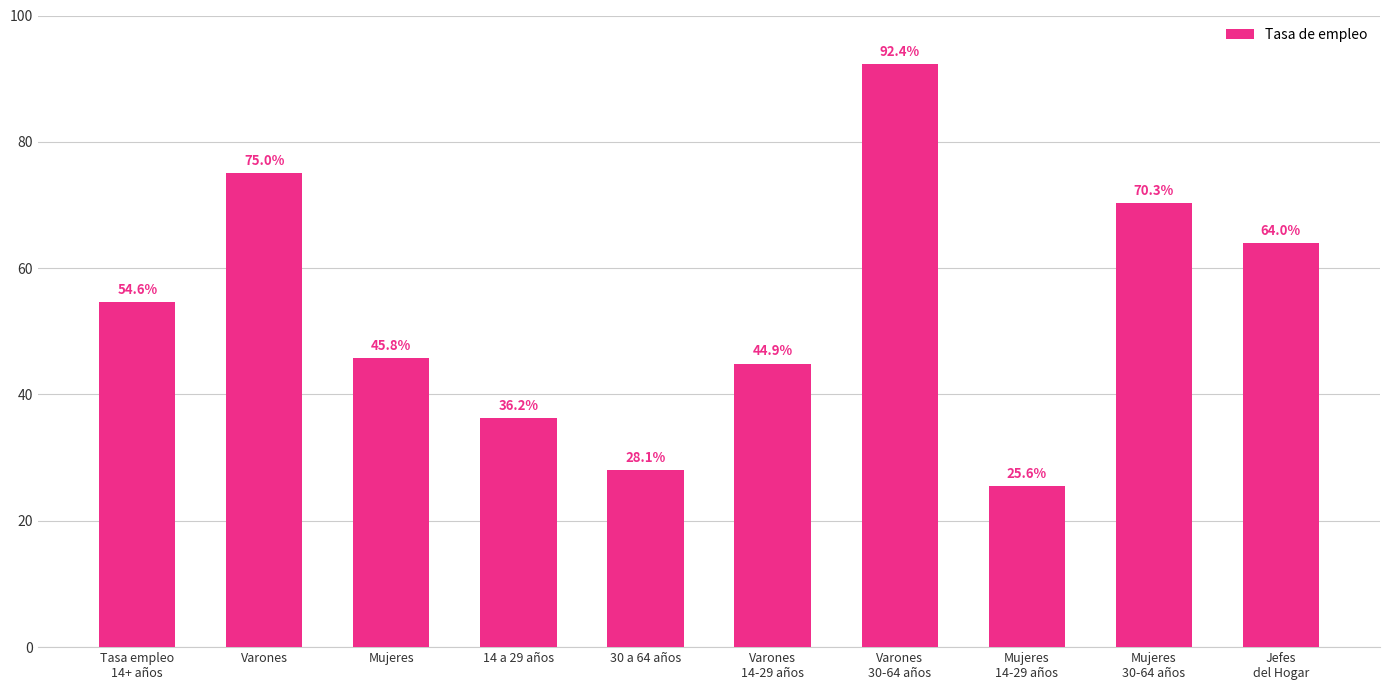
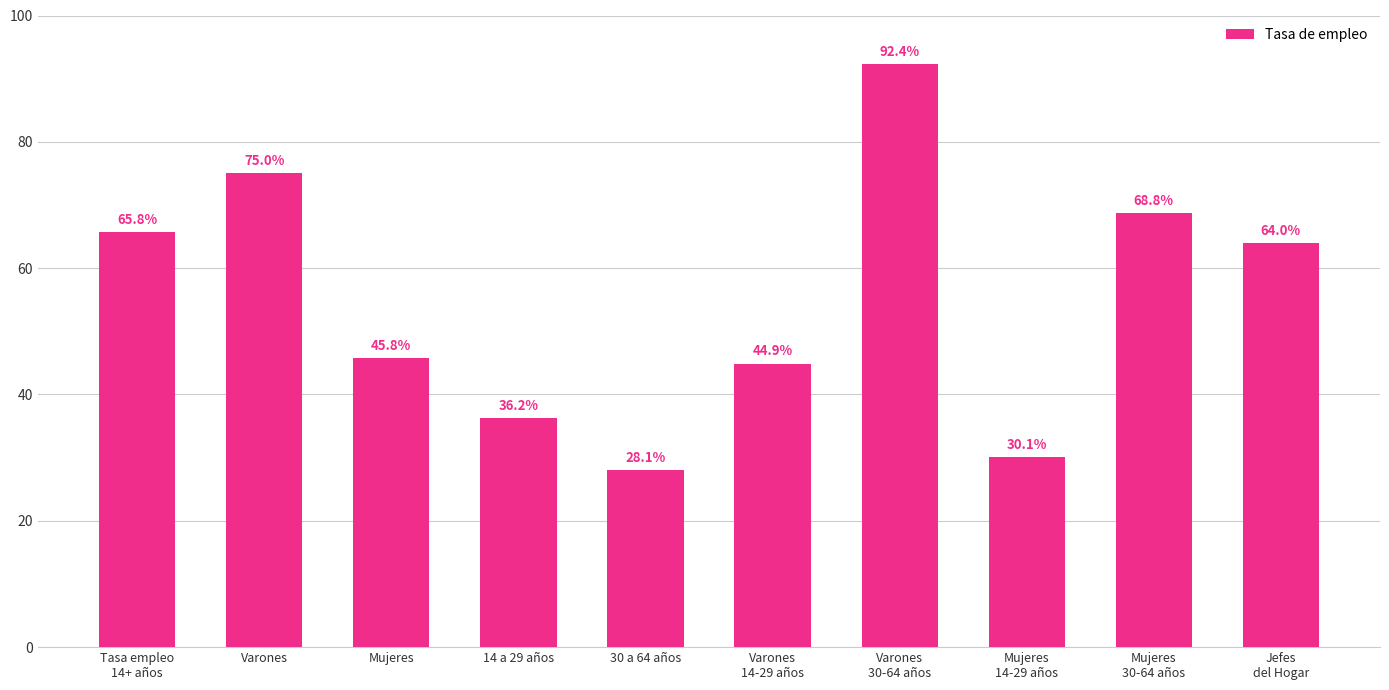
  {
-   "Tasa empleo 14+ años": "54.6%",
+   "Tasa empleo 14+ años": "65.8%",
    "Varones": "75.0%",
    "Mujeres": "45.8%",
    "14 a 29 años": "36.2%",
    "30 a 64 años": "28.1%",
    "Varones 14-29 años": "44.9%",
    "Varones 30-64 años": "92.4%",
-   "Mujeres 14-29 años": "25.6%",
-   "Mujeres 30-64 años": "70.3%",
+   "Mujeres 14-29 años": "30.1%",
+   "Mujeres 30-64 años": "68.8%",
    "Jefes del Hogar": "64.0%"
  }
